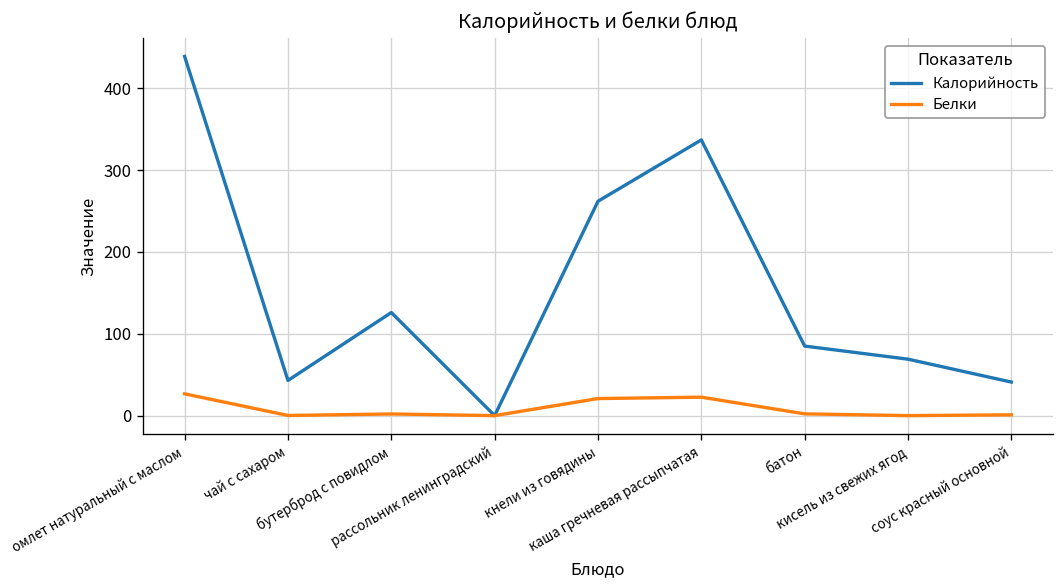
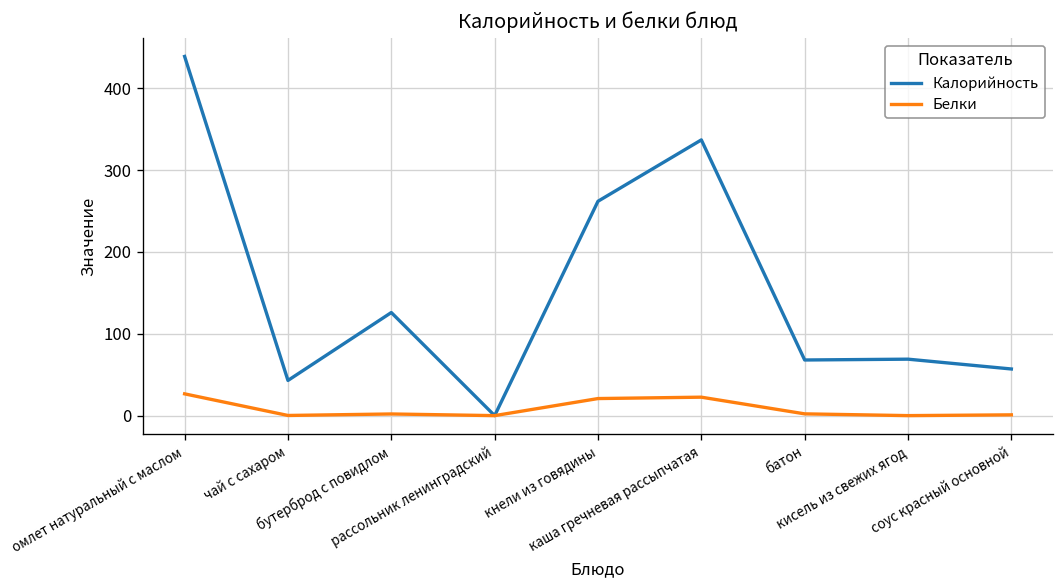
  {
    "Калорийность": {
      "омлет натуральный с маслом": 440,
      "чай с сахаром": 40,
      "бутерброд с повидлом": 130,
      "кнели из говядины": 260,
      "каша гречневая рассыпчатая": 340,
-     "батон": 90,
+     "батон": 70,
      "кисель из свежих ягод": 70,
-     "соус красный основной": 40
+     "соус красный основной": 60
    },
    "Белки": {
      "омлет натуральный с маслом": 30,
      "чай с сахаром": 0,
      "бутерброд с повидлом": 0,
      "кнели из говядины": 20,
      "каша гречневая рассыпчатая": 20,
      "батон": 0,
      "кисель из свежих ягод": 0,
      "соус красный основной": 0
    }
  }
